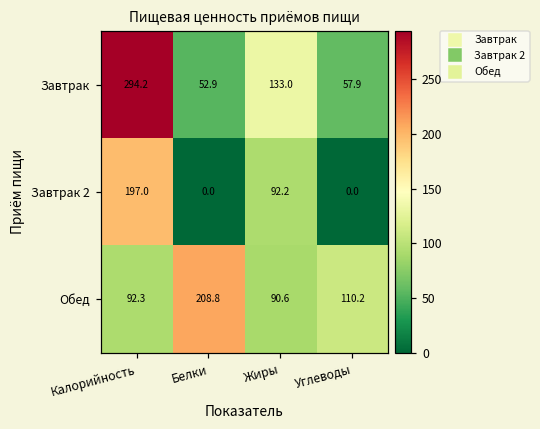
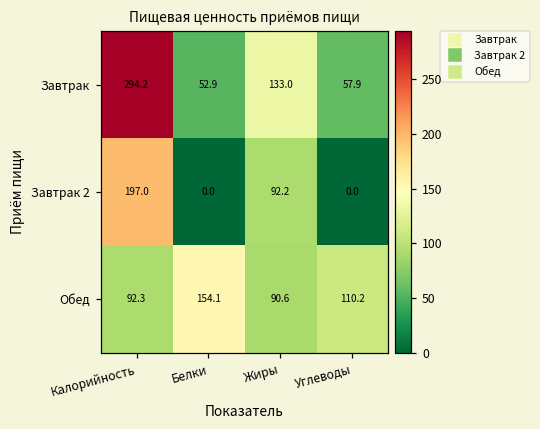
  {
    "Завтрак": {
      "Калорийность": 294.2,
      "Белки": 52.9,
      "Жиры": 133.0,
      "Углеводы": 57.9
    },
    "Завтрак 2": {
      "Калорийность": 197.0,
      "Белки": 0.0,
      "Жиры": 92.2,
      "Углеводы": 0.0
    },
    "Обед": {
      "Калорийность": 92.3,
-     "Белки": 208.8,
+     "Белки": 154.1,
      "Жиры": 90.6,
      "Углеводы": 110.2
    }
  }
